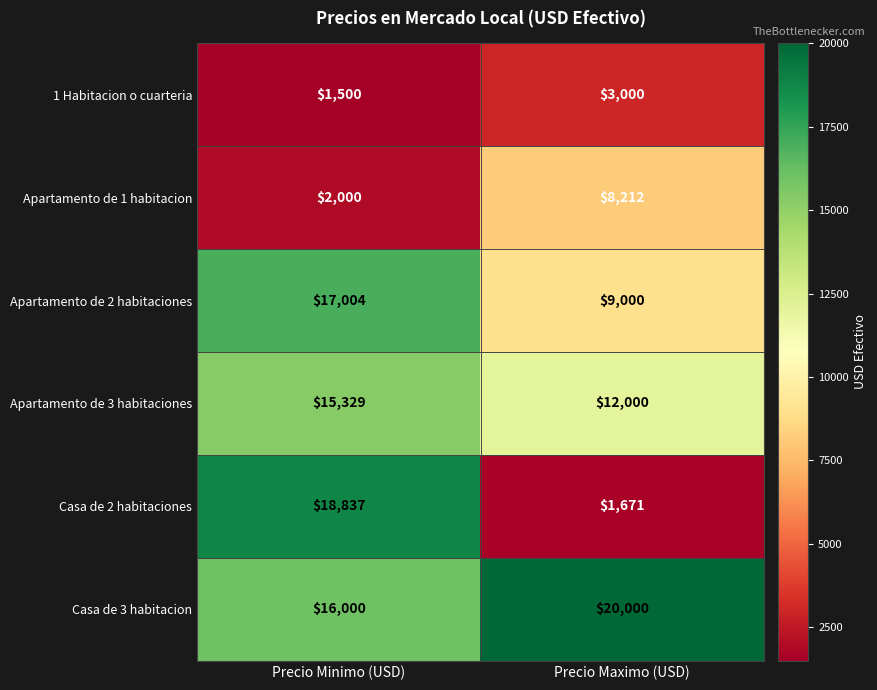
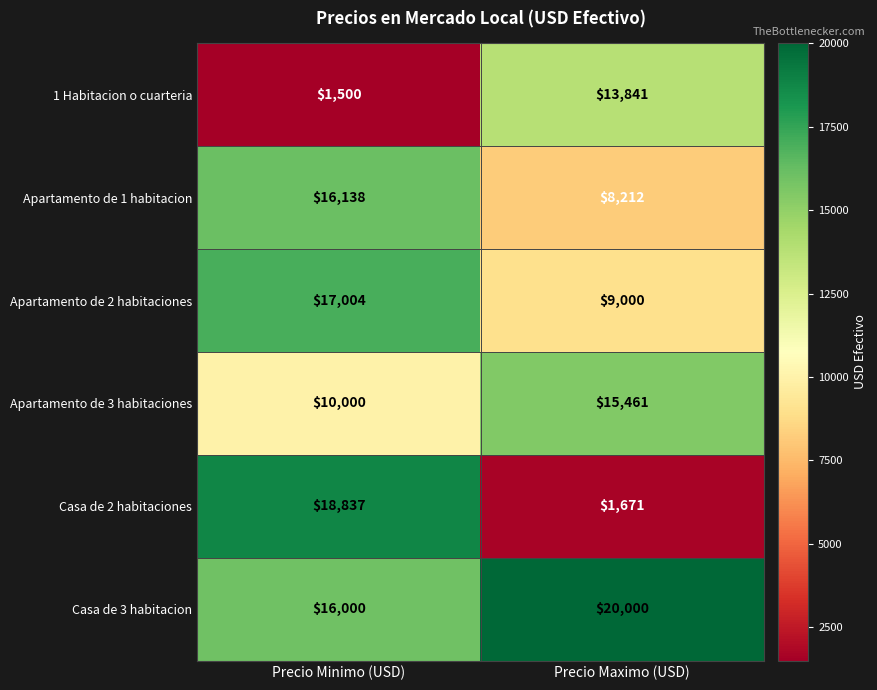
  {
    "1 Habitacion o cuarteria": {
      "Precio Minimo (USD)": "$1,500",
-     "Precio Maximo (USD)": "$3,000"
+     "Precio Maximo (USD)": "$13,841"
    },
    "Apartamento de 1 habitacion": {
-     "Precio Minimo (USD)": "$2,000",
+     "Precio Minimo (USD)": "$16,138",
      "Precio Maximo (USD)": "$8,212"
    },
    "Apartamento de 2 habitaciones": {
      "Precio Minimo (USD)": "$17,004",
      "Precio Maximo (USD)": "$9,000"
    },
    "Apartamento de 3 habitaciones": {
-     "Precio Minimo (USD)": "$15,329",
-     "Precio Maximo (USD)": "$12,000"
+     "Precio Minimo (USD)": "$10,000",
+     "Precio Maximo (USD)": "$15,461"
    },
    "Casa de 2 habitaciones": {
      "Precio Minimo (USD)": "$18,837",
      "Precio Maximo (USD)": "$1,671"
    },
    "Casa de 3 habitacion": {
      "Precio Minimo (USD)": "$16,000",
      "Precio Maximo (USD)": "$20,000"
    }
  }
